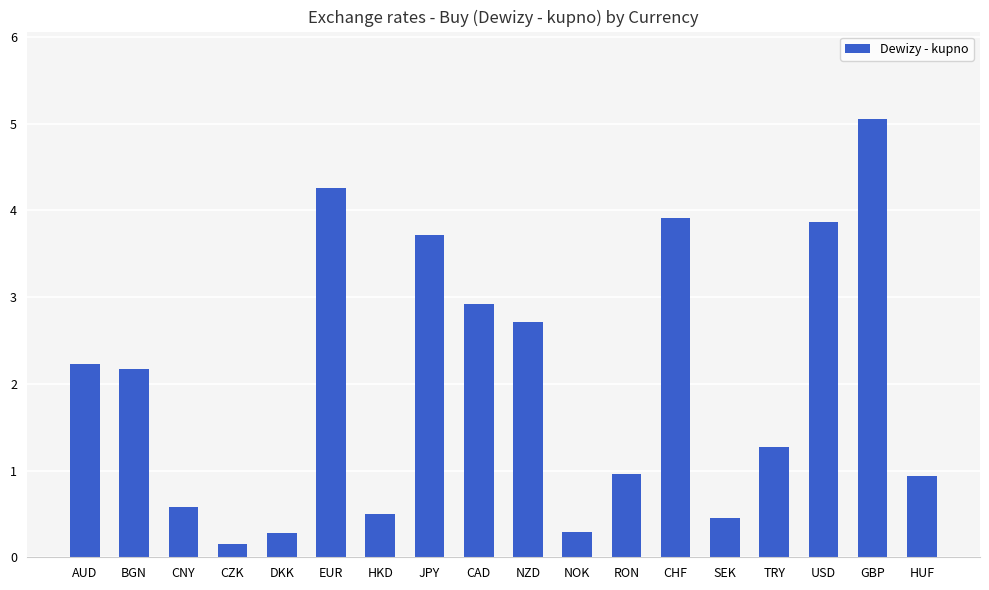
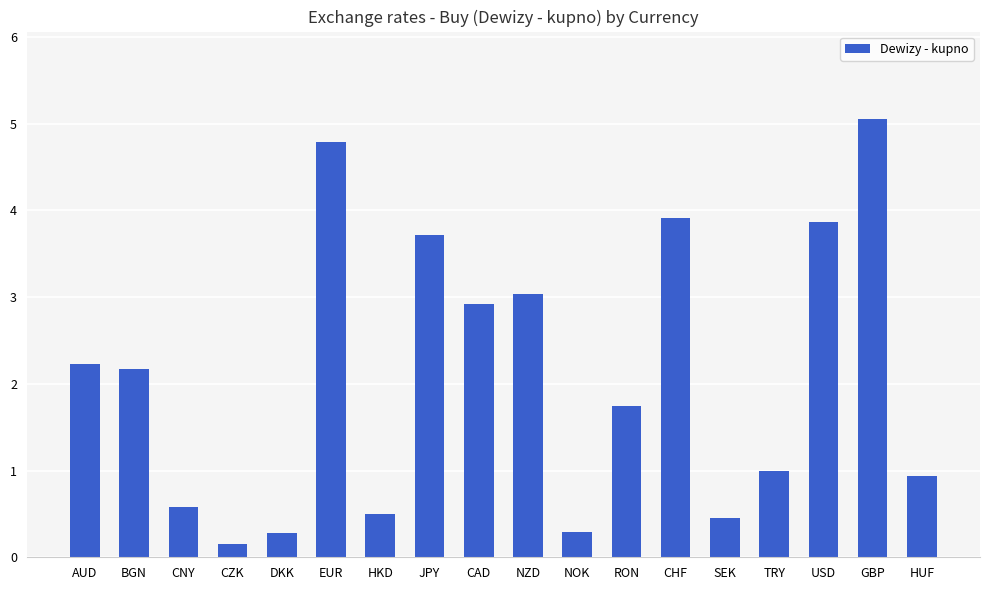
  {
    "AUD": 2.2,
    "BGN": 2.2,
    "CNY": 0.6,
    "CZK": 0.2,
    "DKK": 0.3,
-   "EUR": 4.3,
+   "EUR": 4.8,
    "HKD": 0.5,
    "JPY": 3.7,
    "CAD": 2.9,
-   "NZD": 2.7,
+   "NZD": 3.0,
    "NOK": 0.3,
-   "RON": 1.0,
+   "RON": 1.7,
    "CHF": 3.9,
    "SEK": 0.4,
-   "TRY": 1.3,
+   "TRY": 1.0,
    "USD": 3.9,
    "GBP": 5.1,
    "HUF": 0.9
  }
